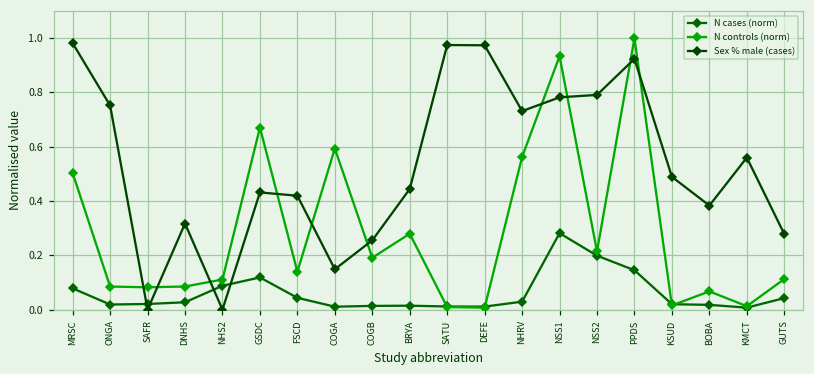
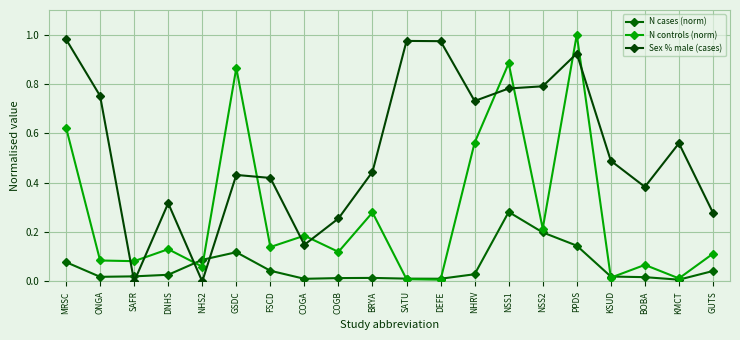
  {
    "N controls (norm)": {
-     "MRSC": 0.50,
+     "MRSC": 0.62,
      "ONGA": 0.09,
      "SAFR": 0.08,
-     "DNHS": 0.09,
-     "NHS2": 0.11,
-     "GSDC": 0.67,
+     "DNHS": 0.13,
+     "NHS2": 0.06,
+     "GSDC": 0.87,
      "FSCD": 0.14,
-     "COGA": 0.59,
-     "COGB": 0.19,
+     "COGA": 0.19,
+     "COGB": 0.12,
      "BRYA": 0.28,
      "NHRV": 0.56,
-     "NSS1": 0.93,
+     "NSS1": 0.88,
      "NSS2": 0.21,
      "PPDS": 1.00,
      "BOBA": 0.07,
      "GUTS": 0.11
    }
  }
